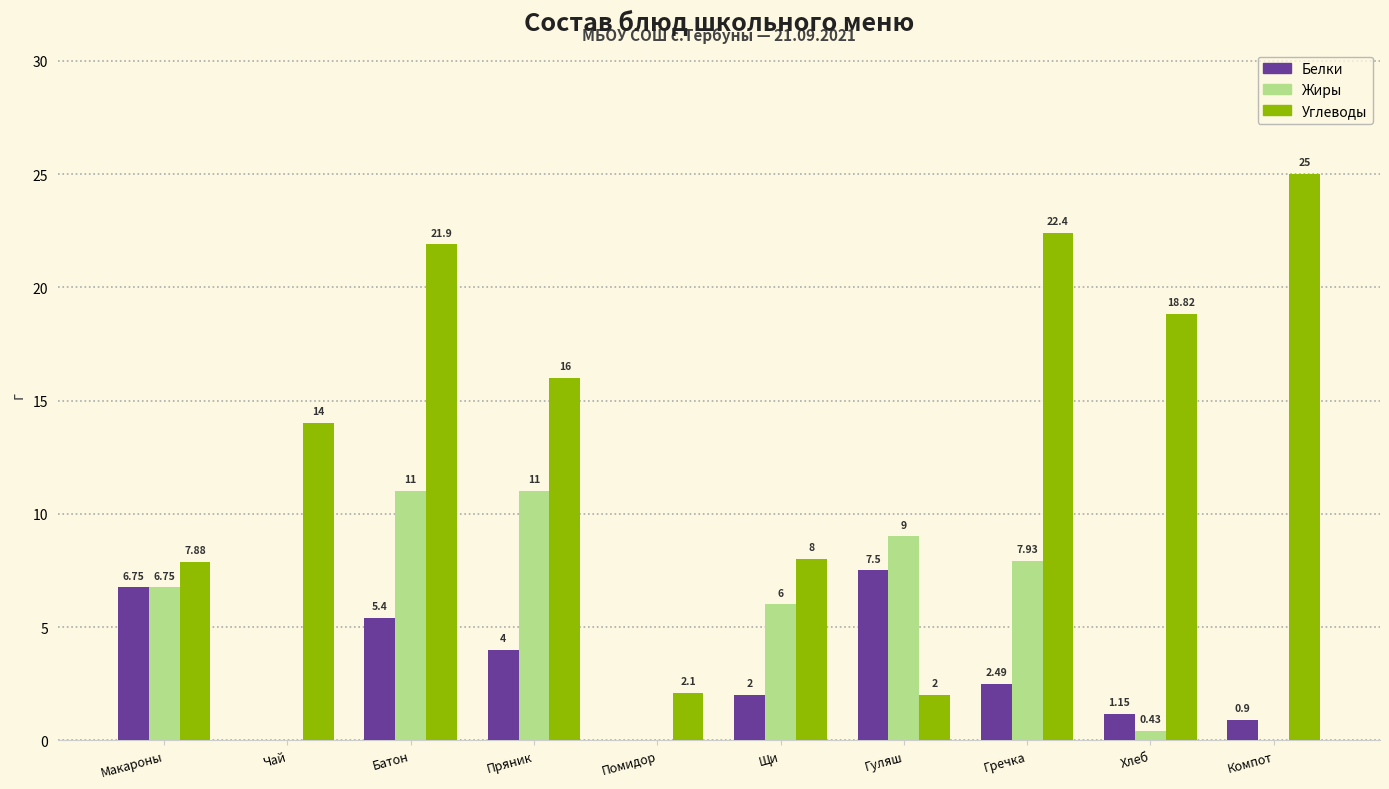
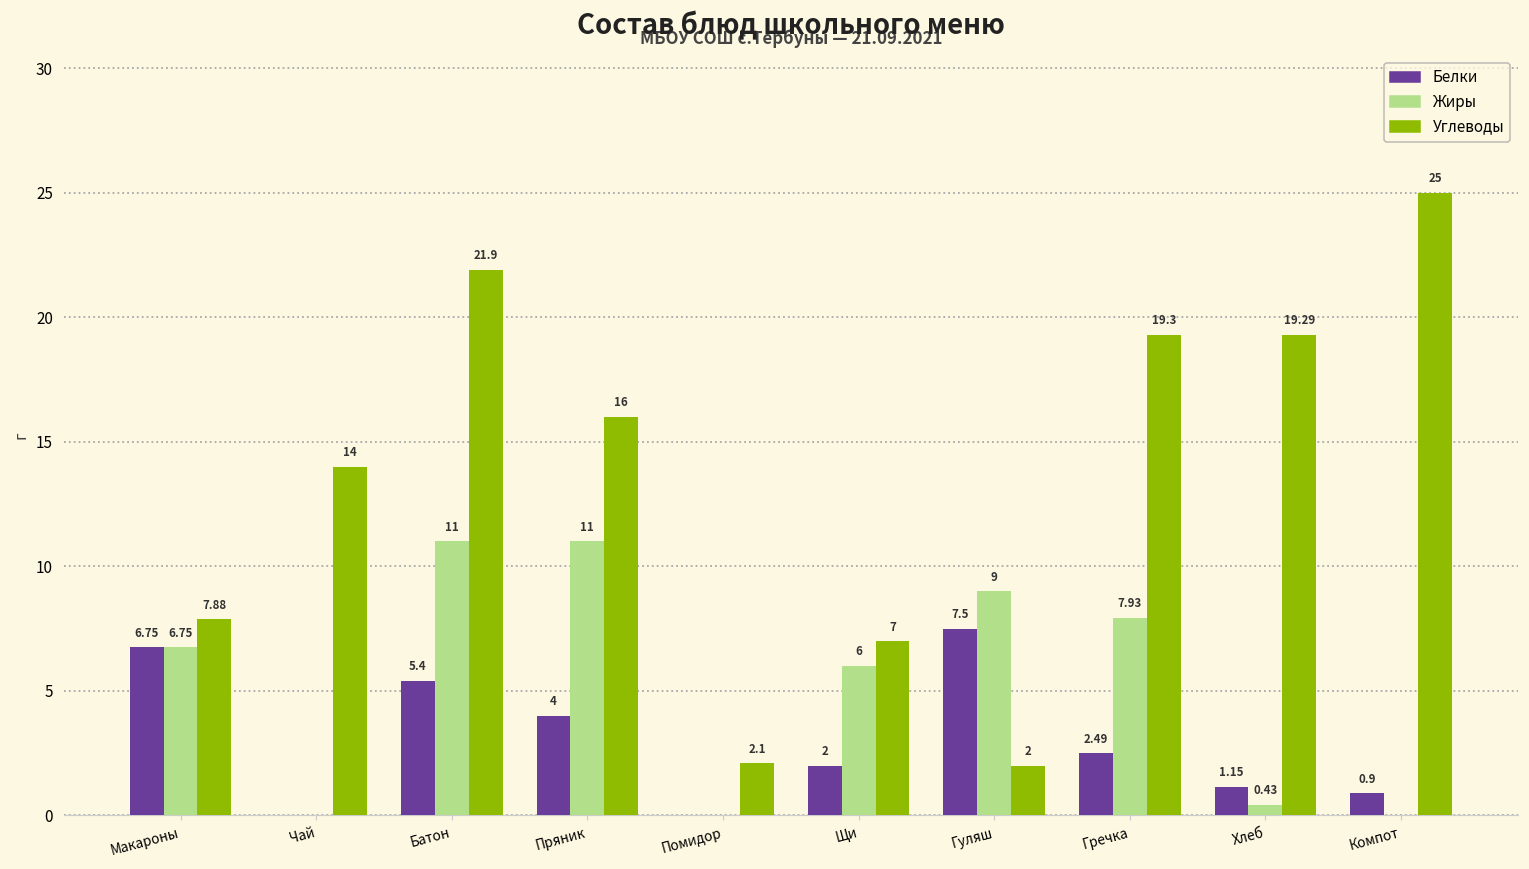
  {
    "Белки": {
      "Макароны": 6.75,
      "Батон": 5.4,
      "Пряник": 4,
      "Щи": 2,
      "Гуляш": 7.5,
      "Гречка": 2.49,
      "Хлеб": 1.15,
      "Компот": 0.9
    },
    "Жиры": {
      "Макароны": 6.75,
      "Батон": 11,
      "Пряник": 11,
      "Щи": 6,
      "Гуляш": 9,
      "Гречка": 7.93,
      "Хлеб": 0.43
    },
    "Углеводы": {
      "Макароны": 7.88,
      "Чай": 14,
      "Батон": 21.9,
      "Пряник": 16,
      "Помидор": 2.1,
-     "Щи": 8,
+     "Щи": 7,
      "Гуляш": 2,
-     "Гречка": 22.4,
-     "Хлеб": 18.82,
+     "Гречка": 19.3,
+     "Хлеб": 19.29,
      "Компот": 25
    }
  }
